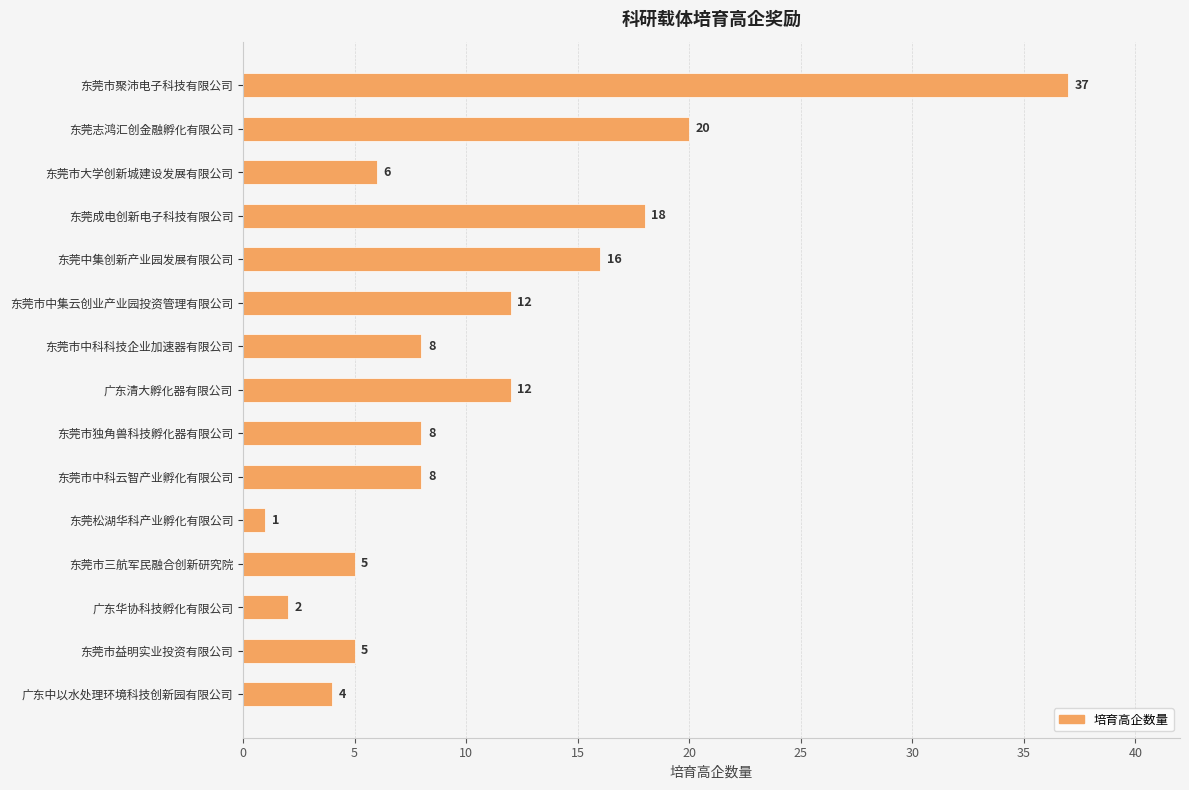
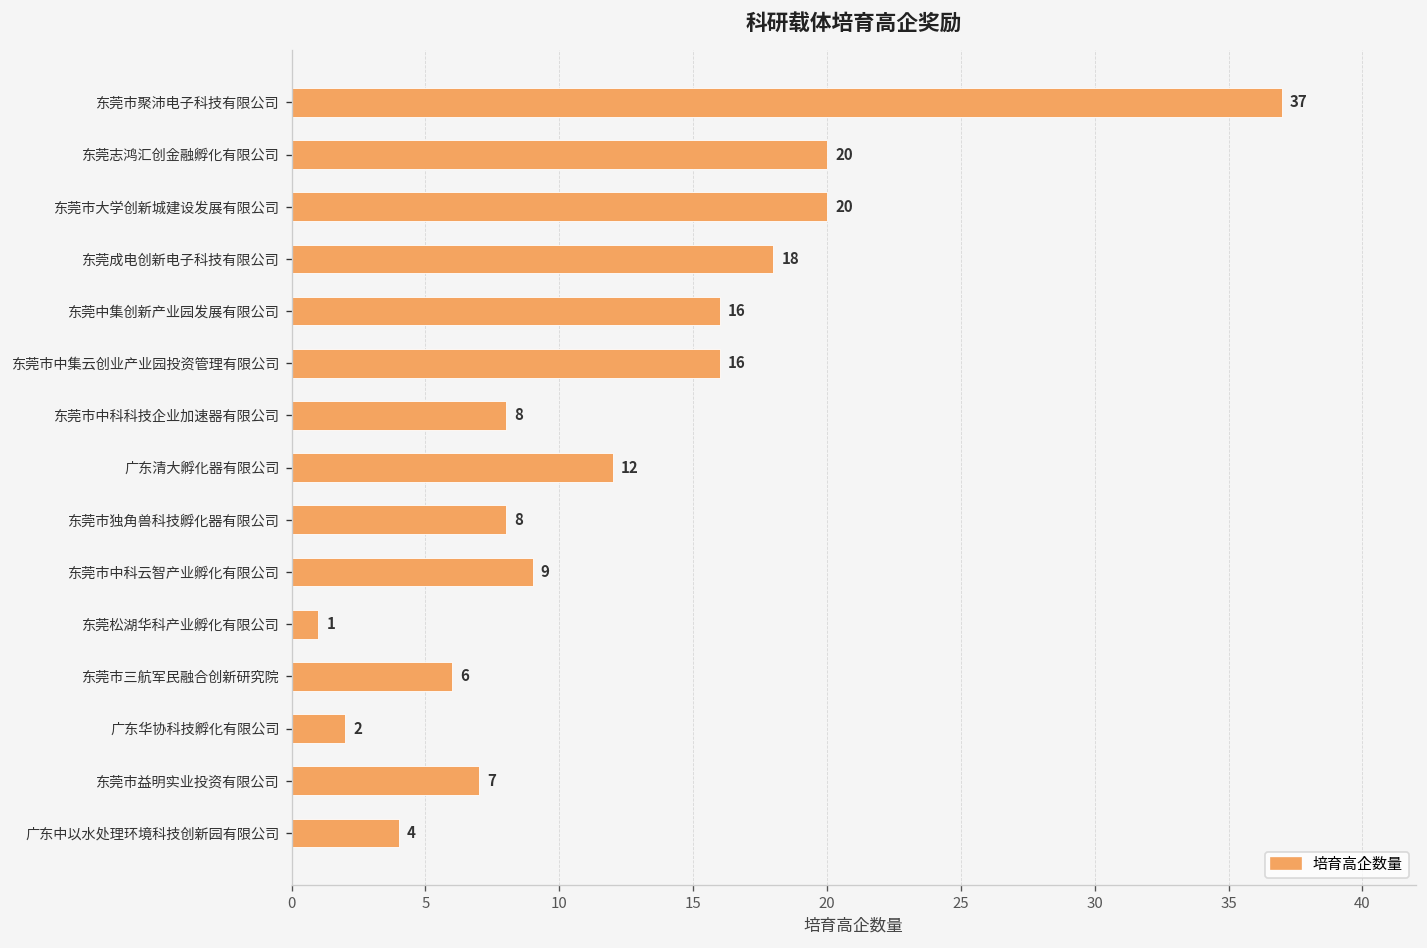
  {
    "东莞市聚沛电子科技有限公司": 37,
    "东莞志鸿汇创金融孵化有限公司": 20,
-   "东莞市大学创新城建设发展有限公司": 6,
+   "东莞市大学创新城建设发展有限公司": 20,
    "东莞成电创新电子科技有限公司": 18,
    "东莞中集创新产业园发展有限公司": 16,
-   "东莞市中集云创业产业园投资管理有限公司": 12,
+   "东莞市中集云创业产业园投资管理有限公司": 16,
    "东莞市中科科技企业加速器有限公司": 8,
    "广东清大孵化器有限公司": 12,
    "东莞市独角兽科技孵化器有限公司": 8,
-   "东莞市中科云智产业孵化有限公司": 8,
+   "东莞市中科云智产业孵化有限公司": 9,
    "东莞松湖华科产业孵化有限公司": 1,
-   "东莞市三航军民融合创新研究院": 5,
+   "东莞市三航军民融合创新研究院": 6,
    "广东华协科技孵化有限公司": 2,
-   "东莞市益明实业投资有限公司": 5,
+   "东莞市益明实业投资有限公司": 7,
    "广东中以水处理环境科技创新园有限公司": 4
  }
